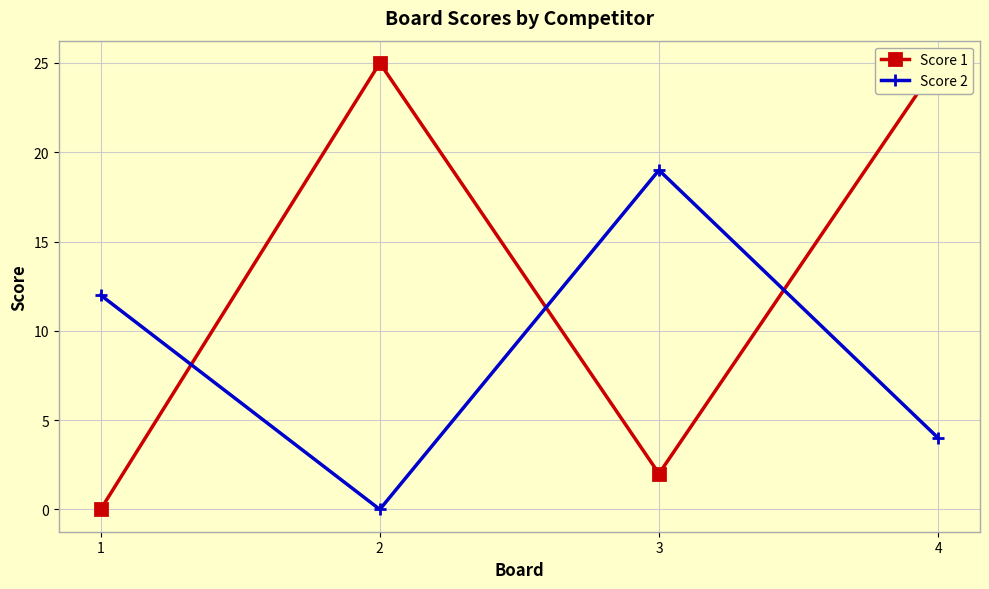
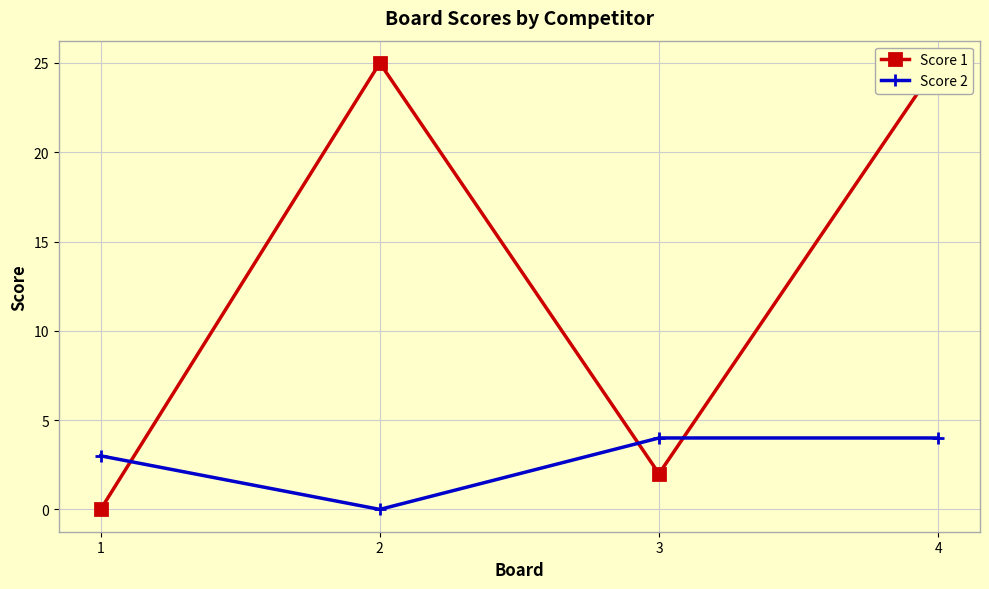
  {
    "Score 1": {
      "1": 0,
      "2": 25,
      "3": 2
    },
    "Score 2": {
-     "1": 12,
+     "1": 3,
      "2": 0,
-     "3": 19,
+     "3": 4,
      "4": 4
    }
  }
